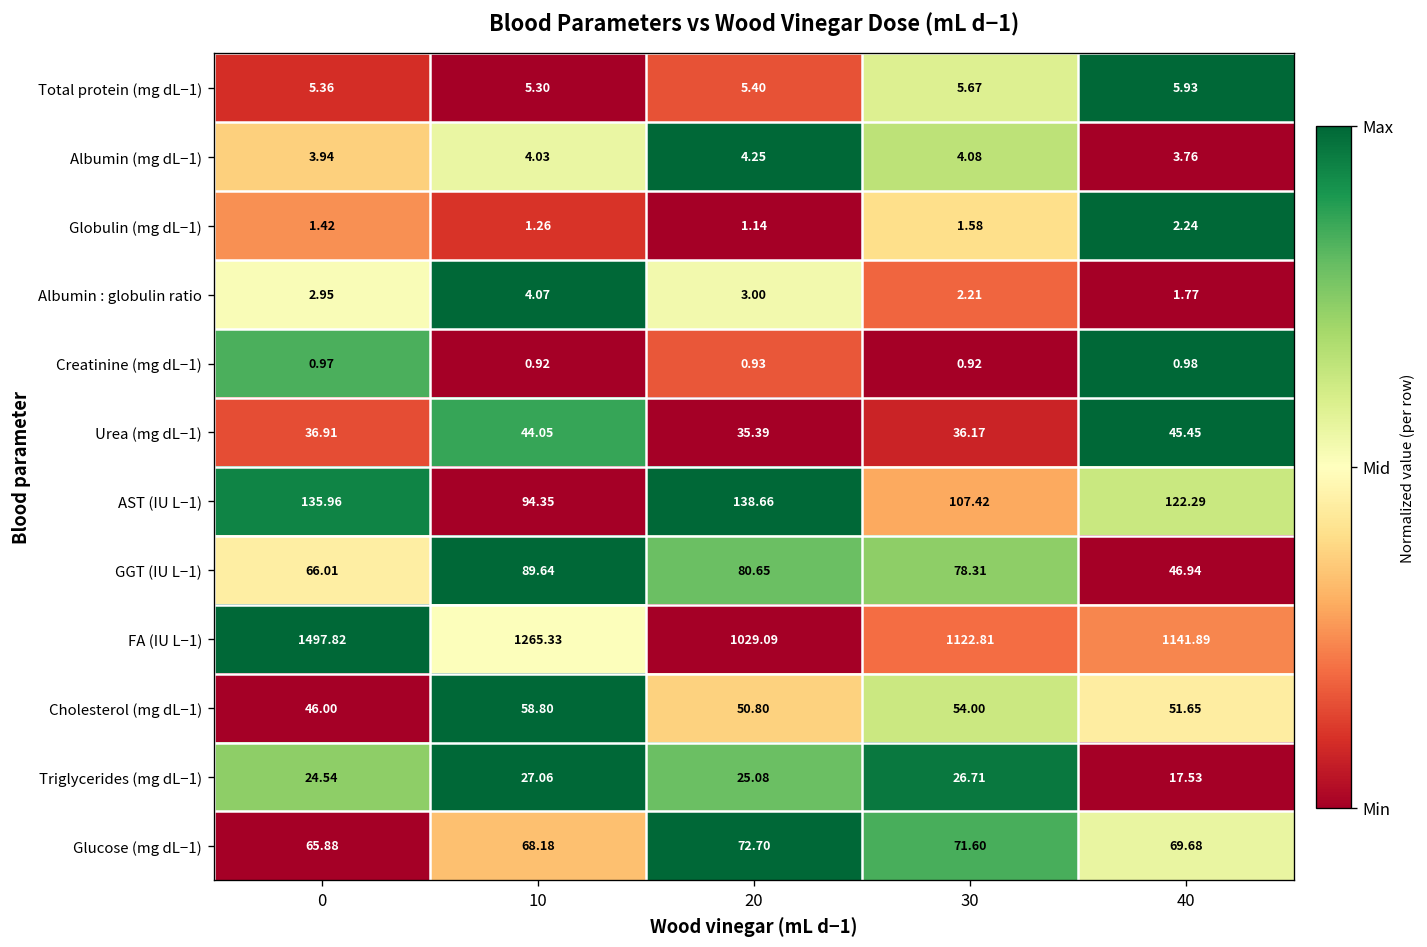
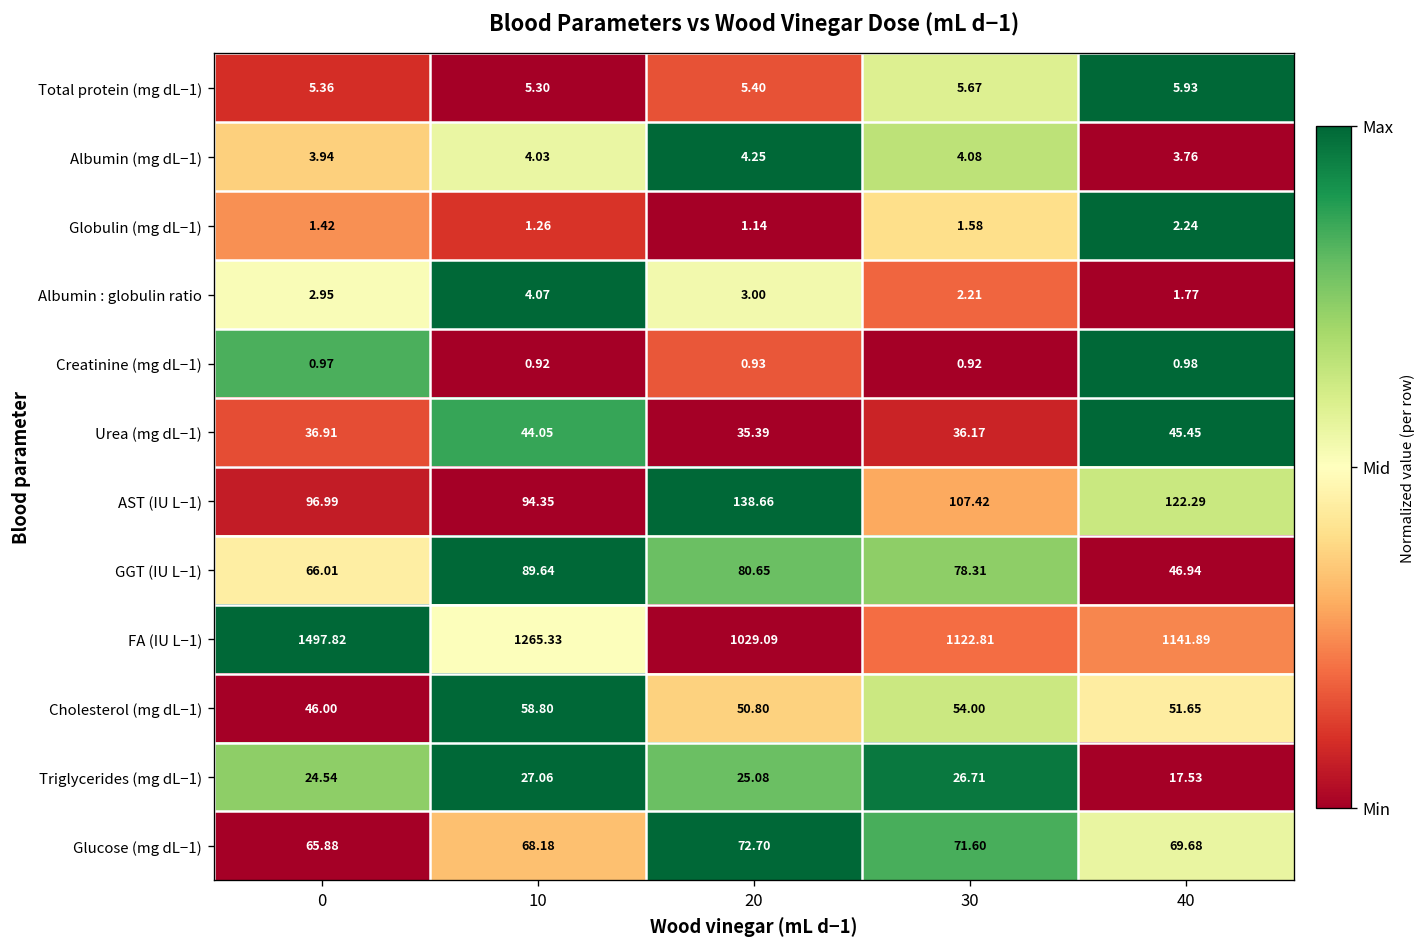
  {
    "Total protein (mg dL−1)": {
      "0": 5.36,
      "10": 5.30,
      "20": 5.40,
      "30": 5.67,
      "40": 5.93
    },
    "Albumin (mg dL−1)": {
      "0": 3.94,
      "10": 4.03,
      "20": 4.25,
      "30": 4.08,
      "40": 3.76
    },
    "Globulin (mg dL−1)": {
      "0": 1.42,
      "10": 1.26,
      "20": 1.14,
      "30": 1.58,
      "40": 2.24
    },
    "Albumin : globulin ratio": {
      "0": 2.95,
      "10": 4.07,
      "20": 3.00,
      "30": 2.21,
      "40": 1.77
    },
    "Creatinine (mg dL−1)": {
      "0": 0.97,
      "10": 0.92,
      "20": 0.93,
      "30": 0.92,
      "40": 0.98
    },
    "Urea (mg dL−1)": {
      "0": 36.91,
      "10": 44.05,
      "20": 35.39,
      "30": 36.17,
      "40": 45.45
    },
    "AST (IU L−1)": {
-     "0": 135.96,
+     "0": 96.99,
      "10": 94.35,
      "20": 138.66,
      "30": 107.42,
      "40": 122.29
    },
    "GGT (IU L−1)": {
      "0": 66.01,
      "10": 89.64,
      "20": 80.65,
      "30": 78.31,
      "40": 46.94
    },
    "FA (IU L−1)": {
      "0": 1497.82,
      "10": 1265.33,
      "20": 1029.09,
      "30": 1122.81,
      "40": 1141.89
    },
    "Cholesterol (mg dL−1)": {
      "0": 46.00,
      "10": 58.80,
      "20": 50.80,
      "30": 54.00,
      "40": 51.65
    },
    "Triglycerides (mg dL−1)": {
      "0": 24.54,
      "10": 27.06,
      "20": 25.08,
      "30": 26.71,
      "40": 17.53
    },
    "Glucose (mg dL−1)": {
      "0": 65.88,
      "10": 68.18,
      "20": 72.70,
      "30": 71.60,
      "40": 69.68
    }
  }
